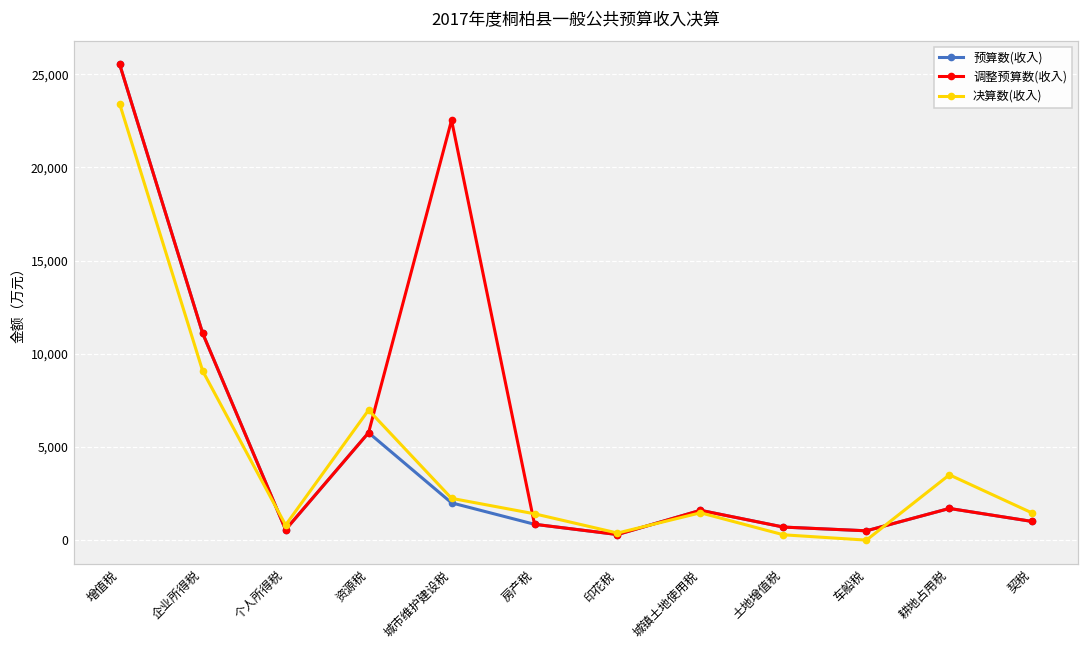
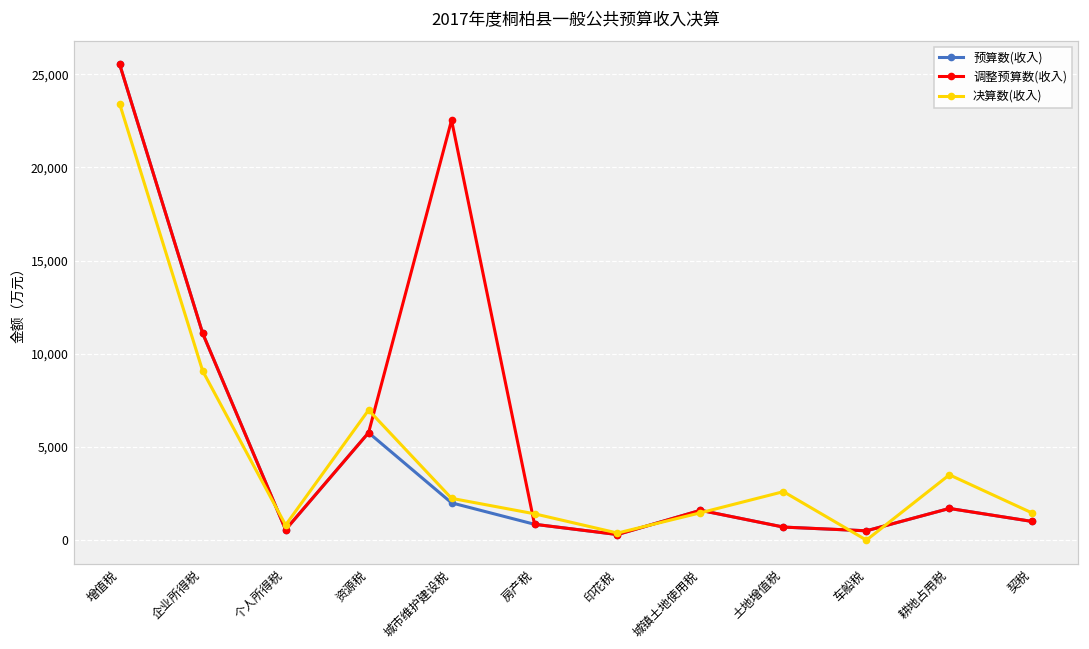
  {
    "预算数(收入)": {
      "城市维护建设税": "2,000"
    },
    "调整预算数(收入)": {
      "城市维护建设税": "22,500"
    },
    "决算数(收入)": {
      "增值税": "23,400",
      "企业所得税": "9,100",
      "个人所得税": "800",
      "资源税": "7,000",
      "城市维护建设税": "2,200",
      "房产税": "1,400",
-     "土地增值税": "300",
+     "土地增值税": "2,600",
      "车船税": "0",
      "耕地占用税": "3,500",
      "契税": "1,500"
    }
  }
